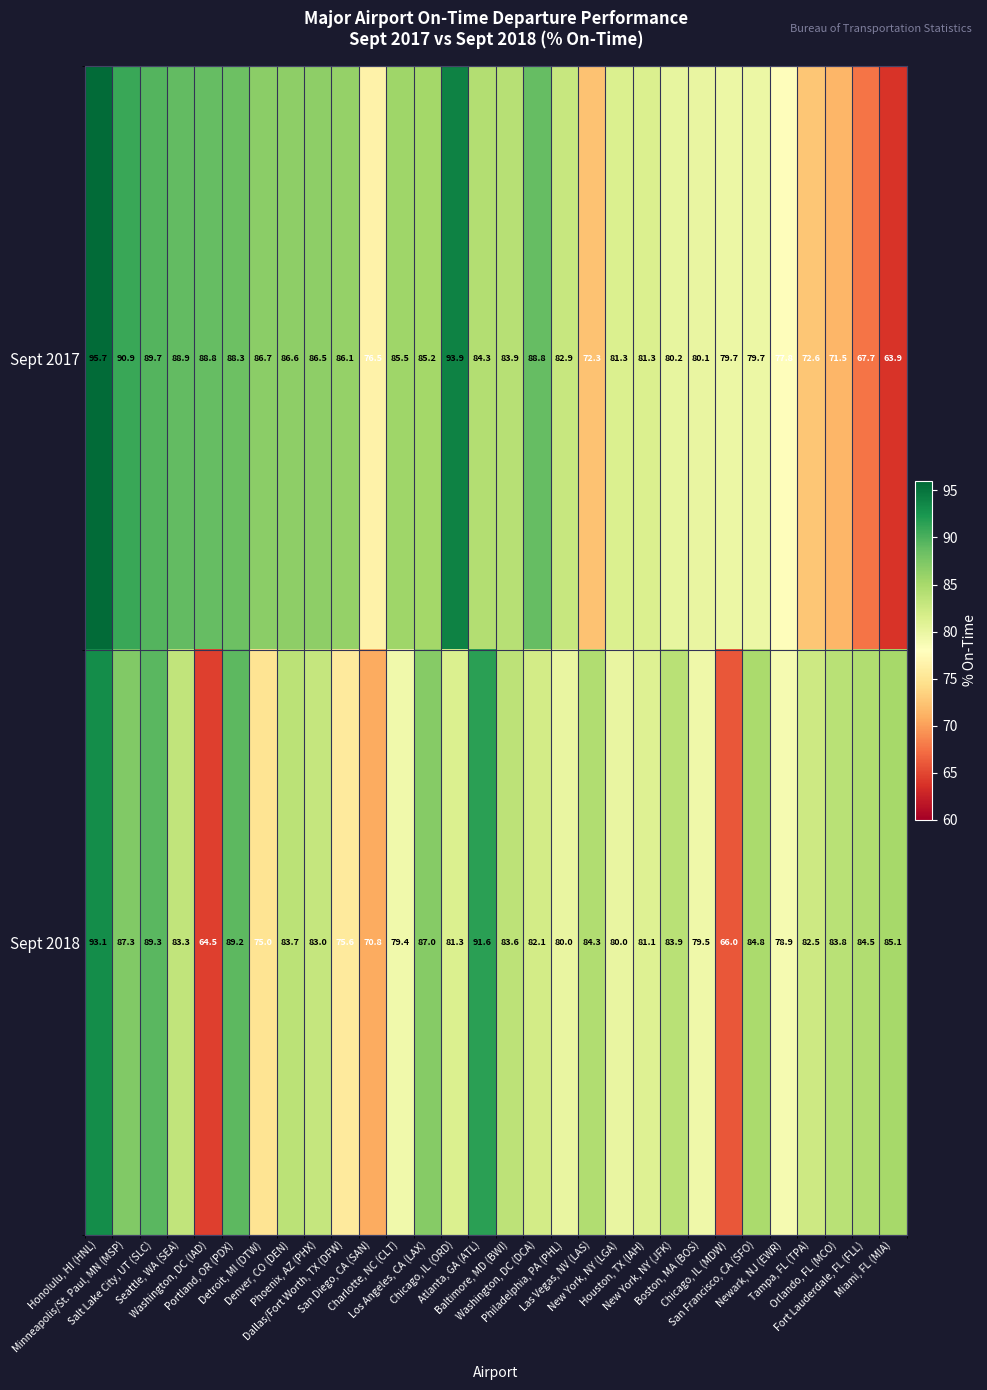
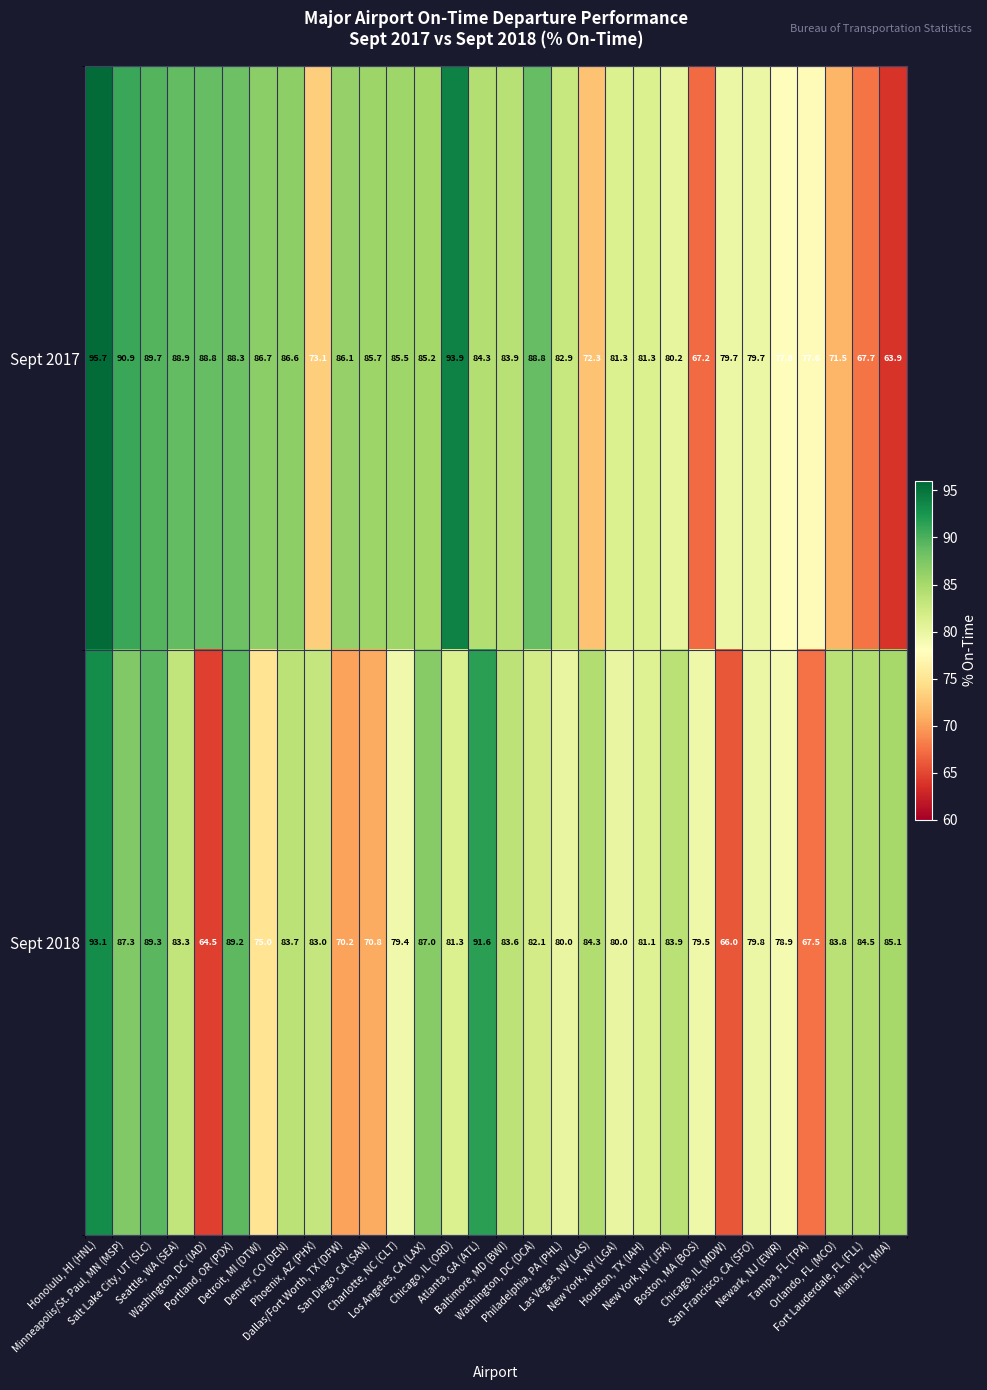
  {
    "Sept 2017": {
      "Honolulu, HI (HNL)": 95.7,
      "Minneapolis/St. Paul, MN (MSP)": 90.9,
      "Salt Lake City, UT (SLC)": 89.7,
      "Seattle, WA (SEA)": 88.9,
      "Washington, DC (IAD)": 88.8,
      "Portland, OR (PDX)": 88.3,
      "Detroit, MI (DTW)": 86.7,
      "Denver, CO (DEN)": 86.6,
-     "Phoenix, AZ (PHX)": 86.5,
+     "Phoenix, AZ (PHX)": 73.1,
      "Dallas/Fort Worth, TX (DFW)": 86.1,
-     "San Diego, CA (SAN)": 76.5,
+     "San Diego, CA (SAN)": 85.7,
      "Charlotte, NC (CLT)": 85.5,
      "Los Angeles, CA (LAX)": 85.2,
      "Chicago, IL (ORD)": 93.9,
      "Atlanta, GA (ATL)": 84.3,
      "Baltimore, MD (BWI)": 83.9,
      "Washington, DC (DCA)": 88.8,
      "Philadelphia, PA (PHL)": 82.9,
      "Las Vegas, NV (LAS)": 72.3,
      "New York, NY (LGA)": 81.3,
      "Houston, TX (IAH)": 81.3,
      "New York, NY (JFK)": 80.2,
-     "Boston, MA (BOS)": 80.1,
+     "Boston, MA (BOS)": 67.2,
      "Chicago, IL (MDW)": 79.7,
      "San Francisco, CA (SFO)": 79.7,
      "Newark, NJ (EWR)": 77.8,
-     "Tampa, FL (TPA)": 72.6,
+     "Tampa, FL (TPA)": 77.6,
      "Orlando, FL (MCO)": 71.5,
      "Fort Lauderdale, FL (FLL)": 67.7,
      "Miami, FL (MIA)": 63.9
    },
    "Sept 2018": {
      "Honolulu, HI (HNL)": 93.1,
      "Minneapolis/St. Paul, MN (MSP)": 87.3,
      "Salt Lake City, UT (SLC)": 89.3,
      "Seattle, WA (SEA)": 83.3,
      "Washington, DC (IAD)": 64.5,
      "Portland, OR (PDX)": 89.2,
      "Detroit, MI (DTW)": 75.0,
      "Denver, CO (DEN)": 83.7,
      "Phoenix, AZ (PHX)": 83.0,
-     "Dallas/Fort Worth, TX (DFW)": 75.6,
+     "Dallas/Fort Worth, TX (DFW)": 70.2,
      "San Diego, CA (SAN)": 70.8,
      "Charlotte, NC (CLT)": 79.4,
      "Los Angeles, CA (LAX)": 87.0,
      "Chicago, IL (ORD)": 81.3,
      "Atlanta, GA (ATL)": 91.6,
      "Baltimore, MD (BWI)": 83.6,
      "Washington, DC (DCA)": 82.1,
      "Philadelphia, PA (PHL)": 80.0,
      "Las Vegas, NV (LAS)": 84.3,
      "New York, NY (LGA)": 80.0,
      "Houston, TX (IAH)": 81.1,
      "New York, NY (JFK)": 83.9,
      "Boston, MA (BOS)": 79.5,
      "Chicago, IL (MDW)": 66.0,
-     "San Francisco, CA (SFO)": 84.8,
+     "San Francisco, CA (SFO)": 79.8,
      "Newark, NJ (EWR)": 78.9,
-     "Tampa, FL (TPA)": 82.5,
+     "Tampa, FL (TPA)": 67.5,
      "Orlando, FL (MCO)": 83.8,
      "Fort Lauderdale, FL (FLL)": 84.5,
      "Miami, FL (MIA)": 85.1
    }
  }
